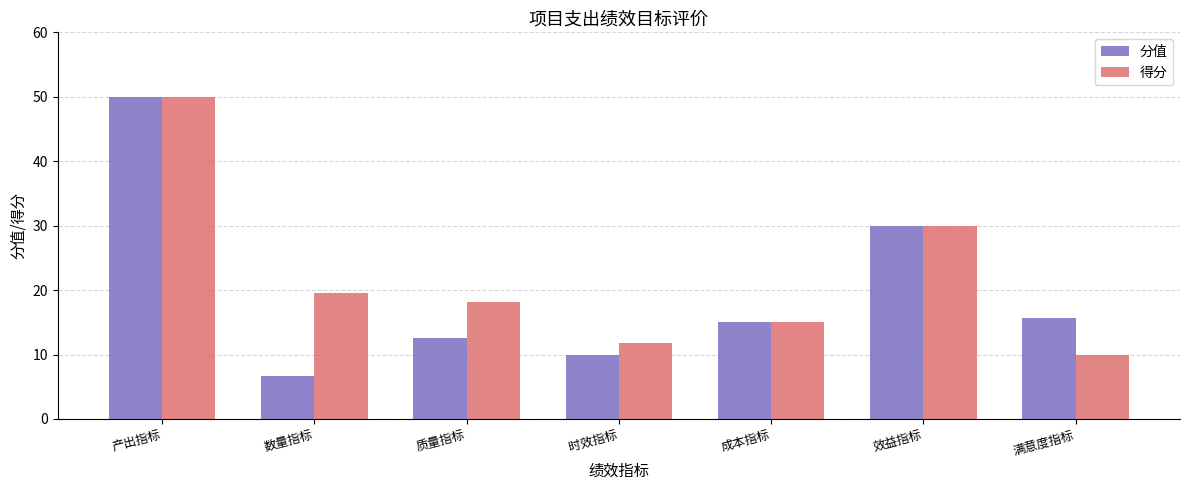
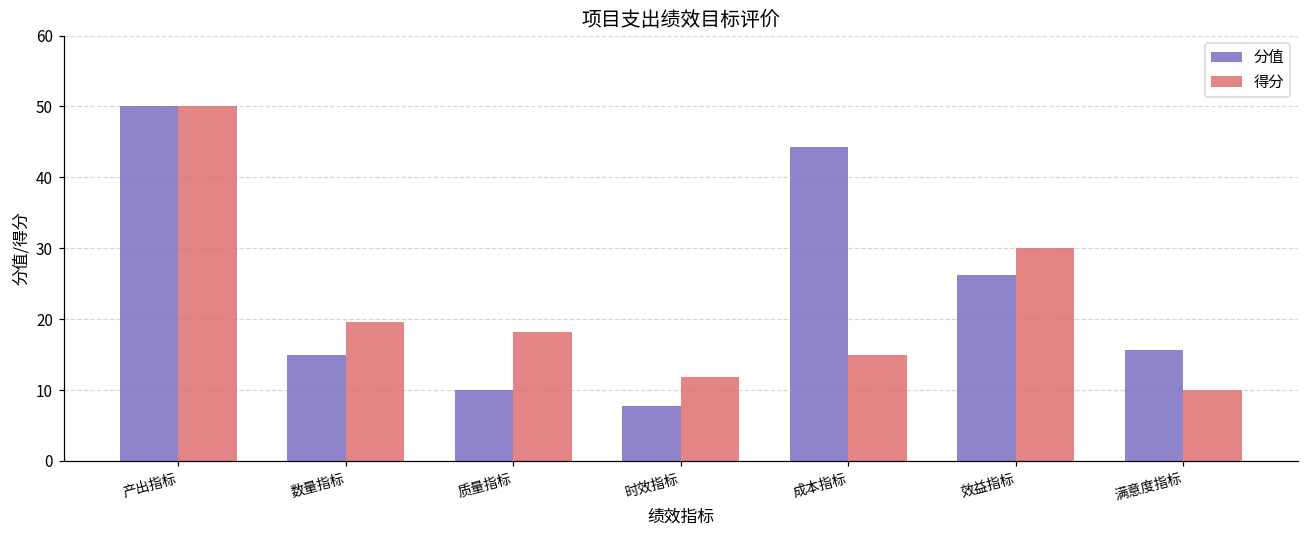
  {
    "分值": {
      "产出指标": 50,
-     "数量指标": 7,
-     "质量指标": 13,
-     "时效指标": 10,
-     "成本指标": 15,
-     "效益指标": 30,
+     "数量指标": 15,
+     "质量指标": 10,
+     "时效指标": 8,
+     "成本指标": 44,
+     "效益指标": 26,
      "满意度指标": 16
    },
    "得分": {
      "产出指标": 50,
      "数量指标": 20,
      "质量指标": 18,
      "时效指标": 12,
      "成本指标": 15,
      "效益指标": 30,
      "满意度指标": 10
    }
  }
